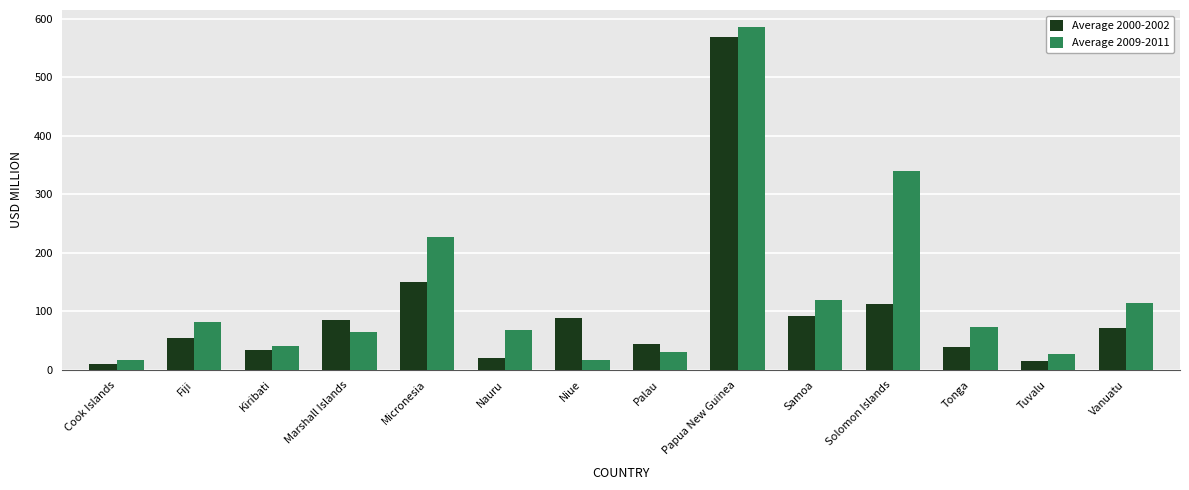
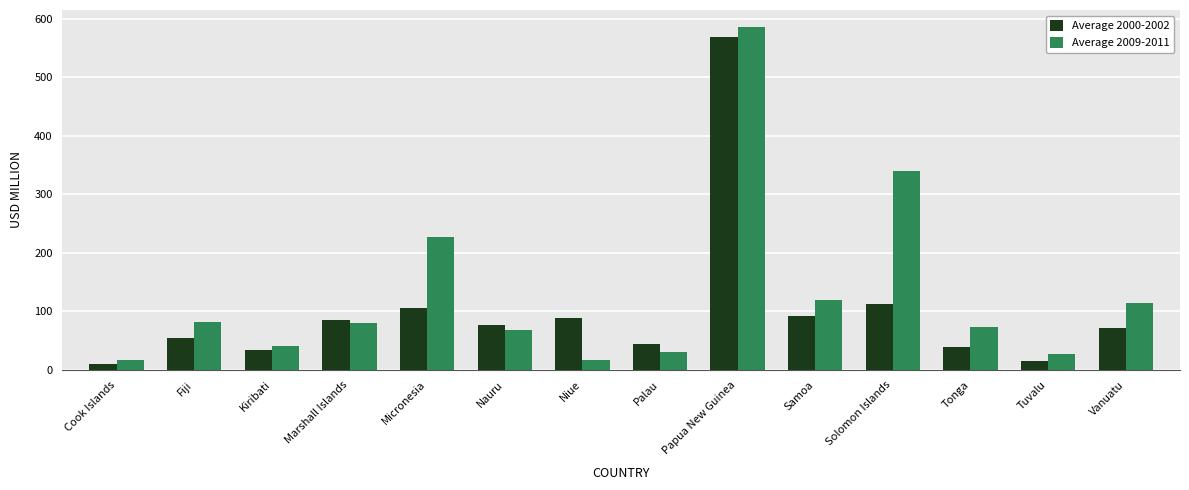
  {
    "Average 2000-2002": {
      "Cook Islands": 10,
      "Fiji": 60,
      "Kiribati": 30,
      "Marshall Islands": 80,
-     "Micronesia": 150,
-     "Nauru": 20,
+     "Micronesia": 110,
+     "Nauru": 80,
      "Niue": 90,
      "Palau": 40,
      "Papua New Guinea": 570,
      "Samoa": 90,
      "Solomon Islands": 110,
      "Tonga": 40,
      "Tuvalu": 20,
      "Vanuatu": 70
    },
    "Average 2009-2011": {
      "Cook Islands": 20,
      "Fiji": 80,
      "Kiribati": 40,
-     "Marshall Islands": 60,
+     "Marshall Islands": 80,
      "Micronesia": 230,
      "Nauru": 70,
      "Niue": 20,
      "Palau": 30,
      "Papua New Guinea": 590,
      "Samoa": 120,
      "Solomon Islands": 340,
      "Tonga": 70,
      "Tuvalu": 30,
      "Vanuatu": 110
    }
  }
